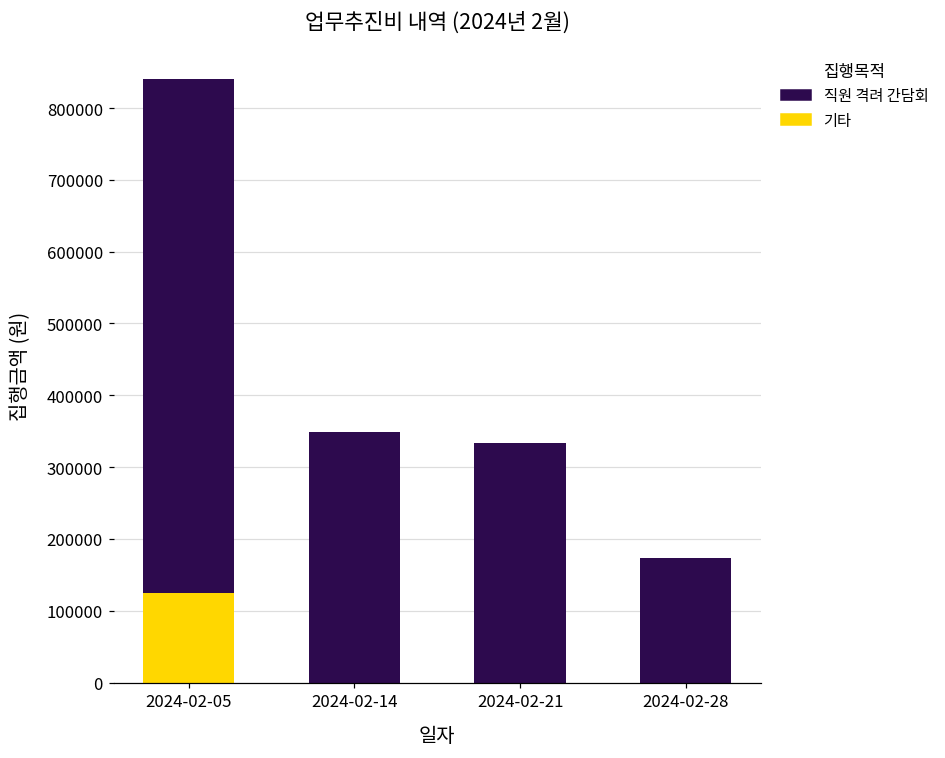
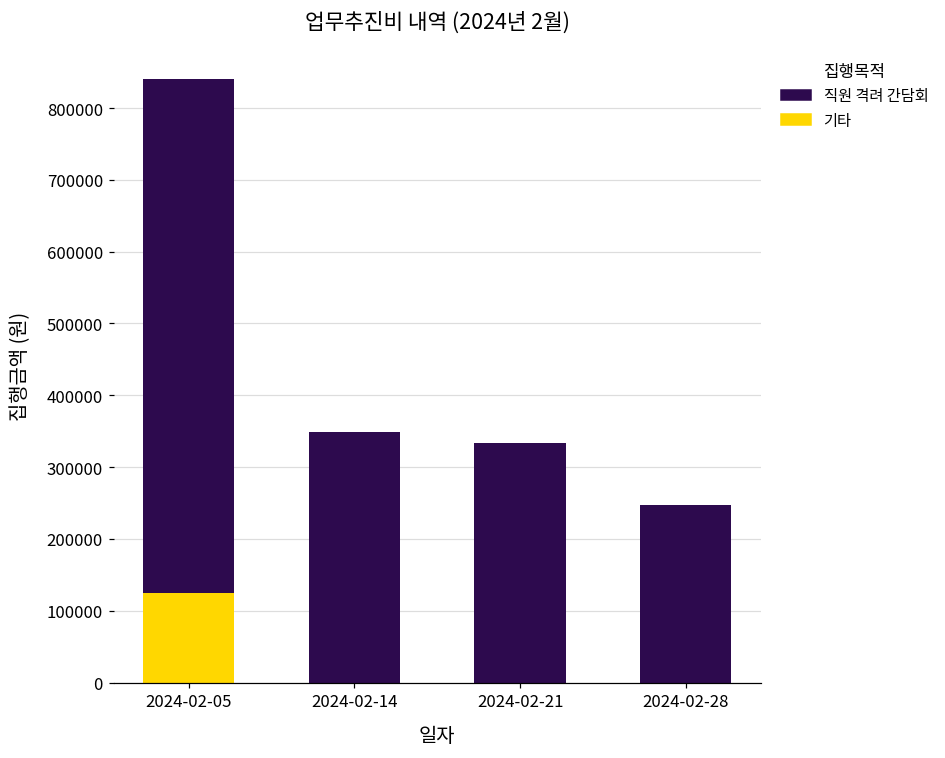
  {
    "기타": {
      "2024-02-05": 120000,
      "2024-02-14": 0,
      "2024-02-21": 0,
      "2024-02-28": 0
    },
    "직원 격려 간담회": {
      "2024-02-05": 720000,
      "2024-02-14": 350000,
      "2024-02-21": 330000,
-     "2024-02-28": 170000
+     "2024-02-28": 250000
    }
  }
